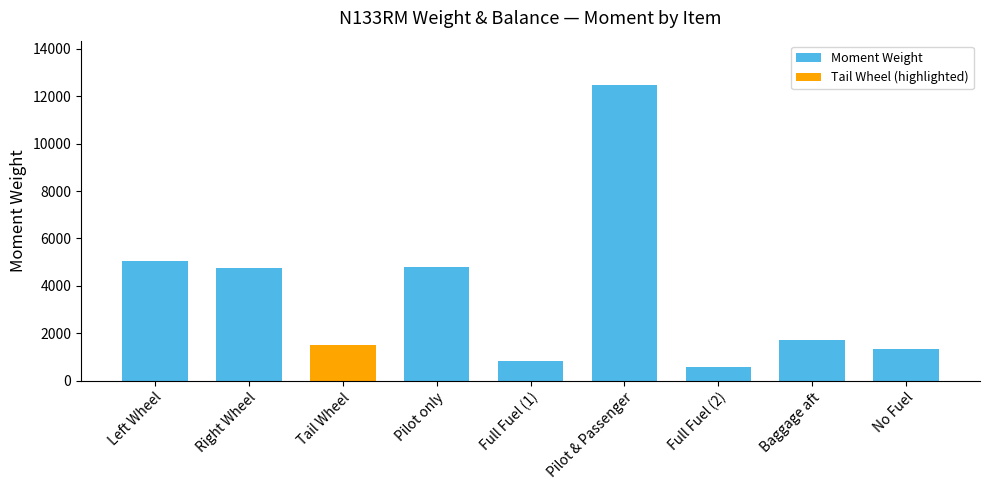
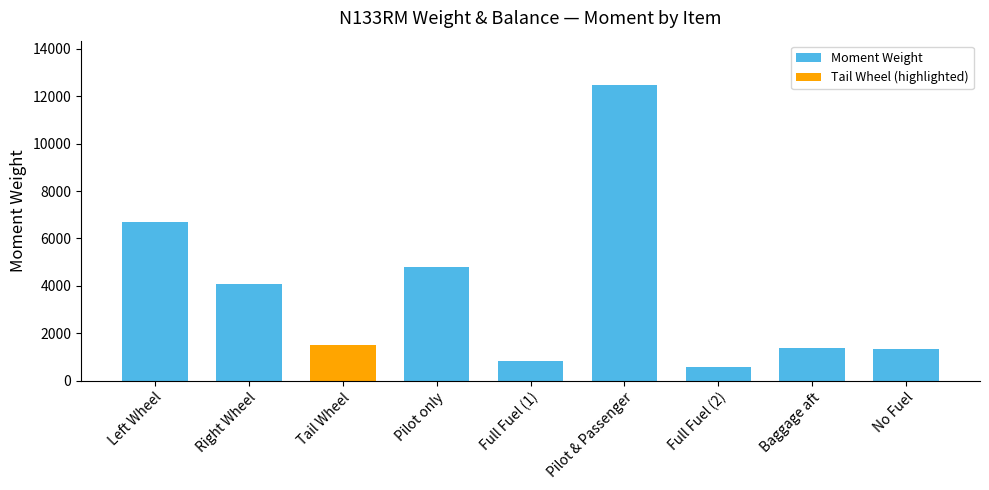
  {
    "Moment Weight": {
-     "Left Wheel": 5000,
-     "Right Wheel": 4800,
+     "Left Wheel": 6700,
+     "Right Wheel": 4100,
      "Tail Wheel": 1500,
      "Pilot only": 4800,
      "Full Fuel (1)": 800,
      "Pilot & Passenger": 12500,
      "Full Fuel (2)": 600,
-     "Baggage aft": 1700,
+     "Baggage aft": 1400,
      "No Fuel": 1300
    },
    "Tail Wheel (highlighted)": {
      "Tail Wheel": 1500
    }
  }
